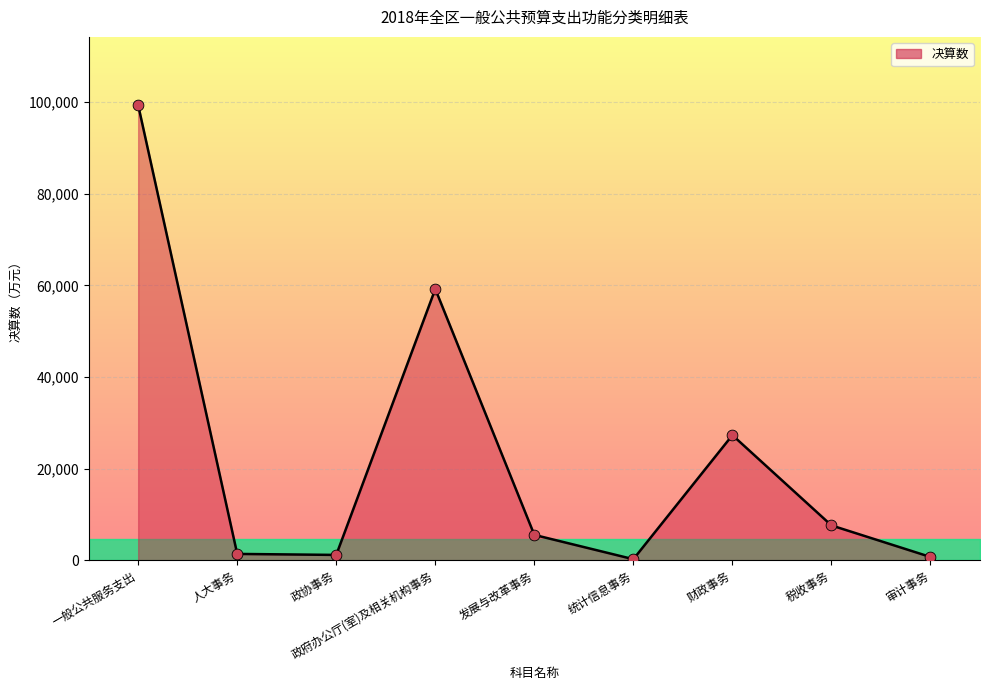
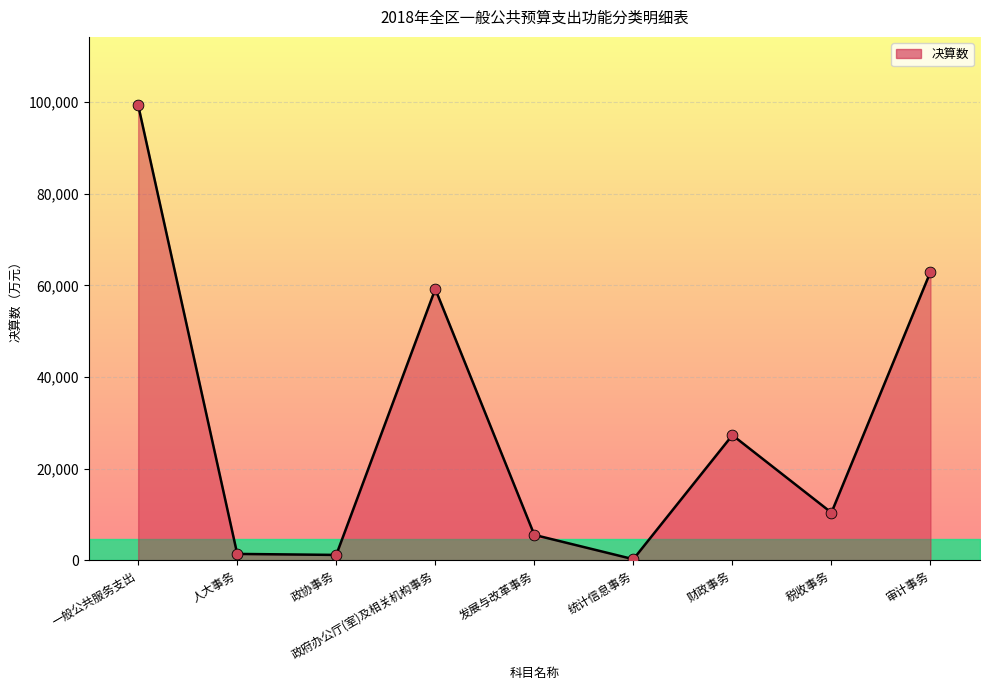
  {
    "决算数": {
      "一般公共服务支出": "99,000",
      "人大事务": "1,000",
      "政协事务": "1,000",
      "政府办公厅(室)及相关机构事务": "59,000",
      "发展与改革事务": "6,000",
      "统计信息事务": "0",
      "财政事务": "27,000",
-     "税收事务": "8,000",
-     "审计事务": "1,000"
+     "税收事务": "10,000",
+     "审计事务": "63,000"
    }
  }
